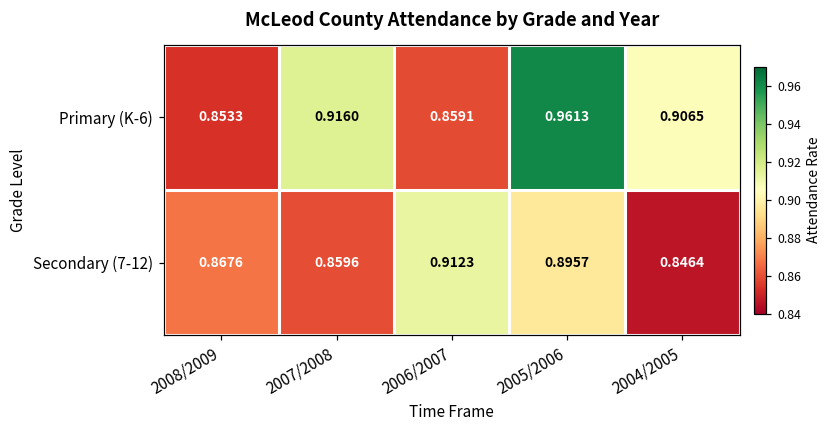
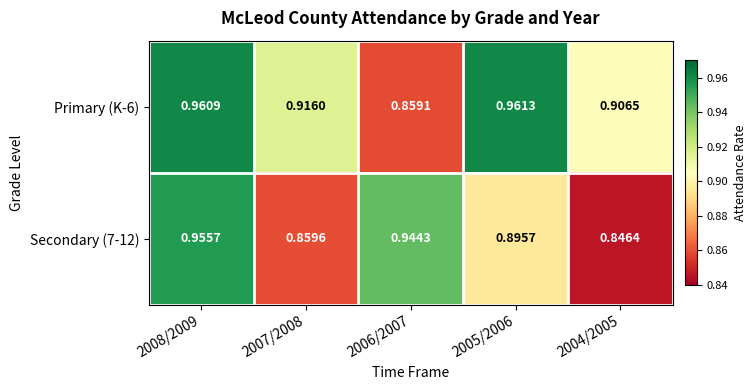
  {
    "Primary (K-6)": {
-     "2008/2009": 0.8533,
+     "2008/2009": 0.9609,
      "2007/2008": 0.9160,
      "2006/2007": 0.8591,
      "2005/2006": 0.9613,
      "2004/2005": 0.9065
    },
    "Secondary (7-12)": {
-     "2008/2009": 0.8676,
+     "2008/2009": 0.9557,
      "2007/2008": 0.8596,
-     "2006/2007": 0.9123,
+     "2006/2007": 0.9443,
      "2005/2006": 0.8957,
      "2004/2005": 0.8464
    }
  }
